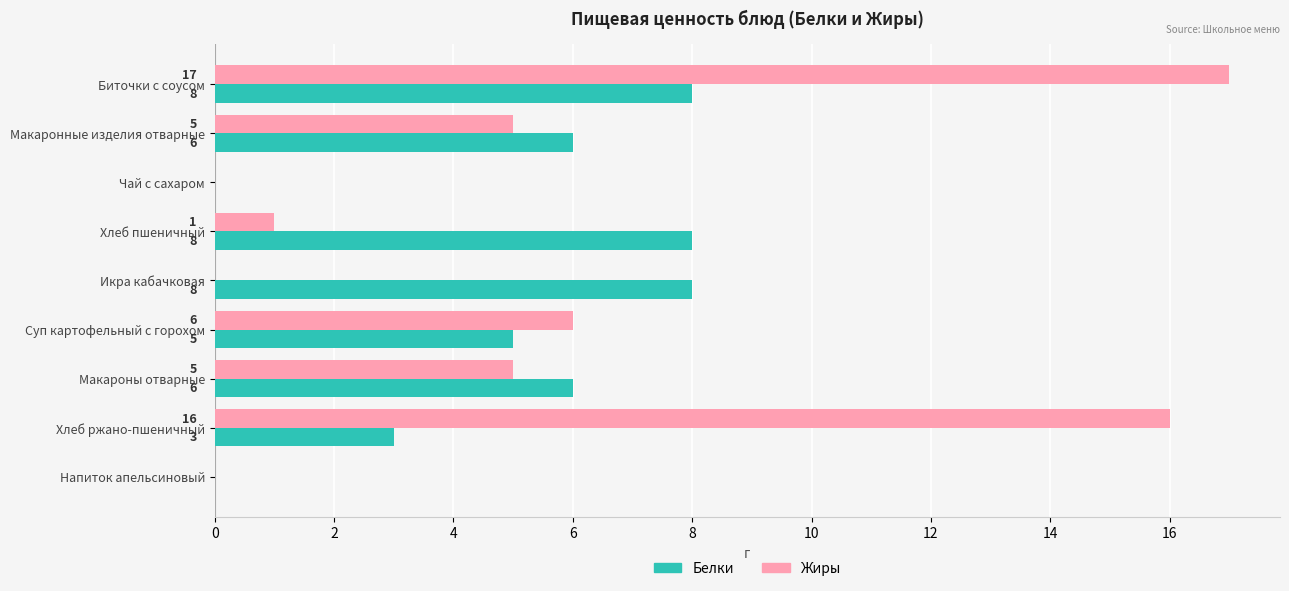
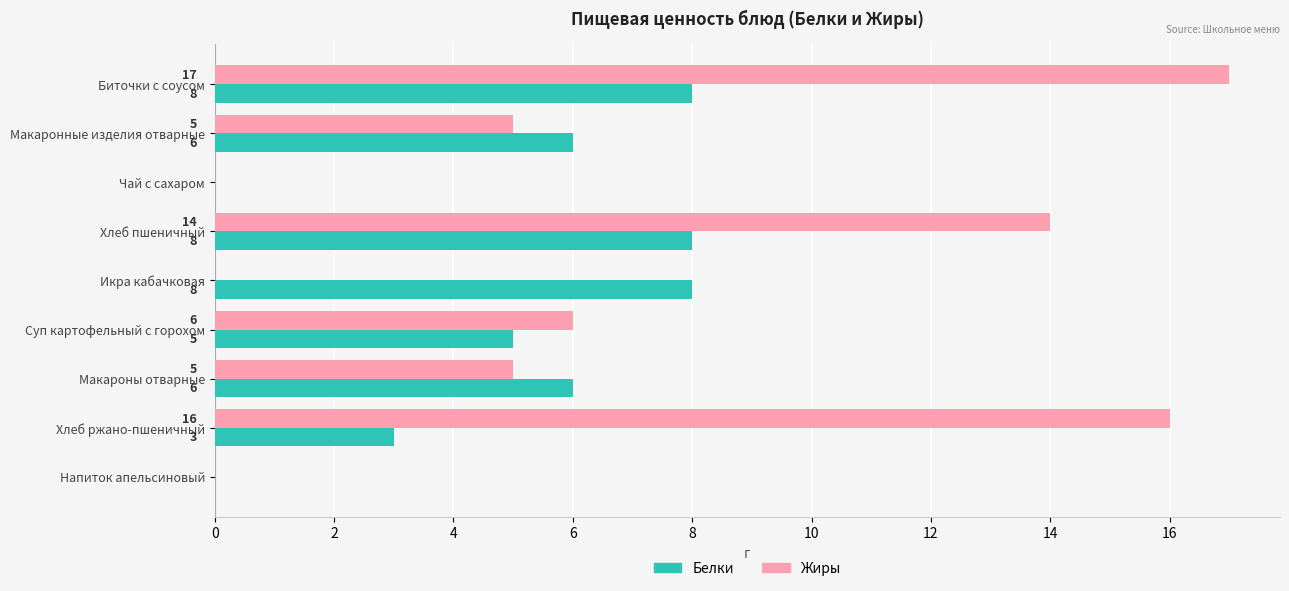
  {
    "Белки": {
      "Биточки с соусом": 8.0,
      "Макаронные изделия отварные": 6.0,
      "Чай с сахаром": 0.0,
      "Хлеб пшеничный": 8.0,
      "Икра кабачковая": 8.0,
      "Суп картофельный с горохом": 5.0,
      "Макароны отварные": 6.0,
      "Хлеб ржано-пшеничный": 3.0,
      "Напиток апельсиновый": 0.0
    },
    "Жиры": {
-     "Хлеб пшеничный": 1
+     "Хлеб пшеничный": 14
    }
  }
